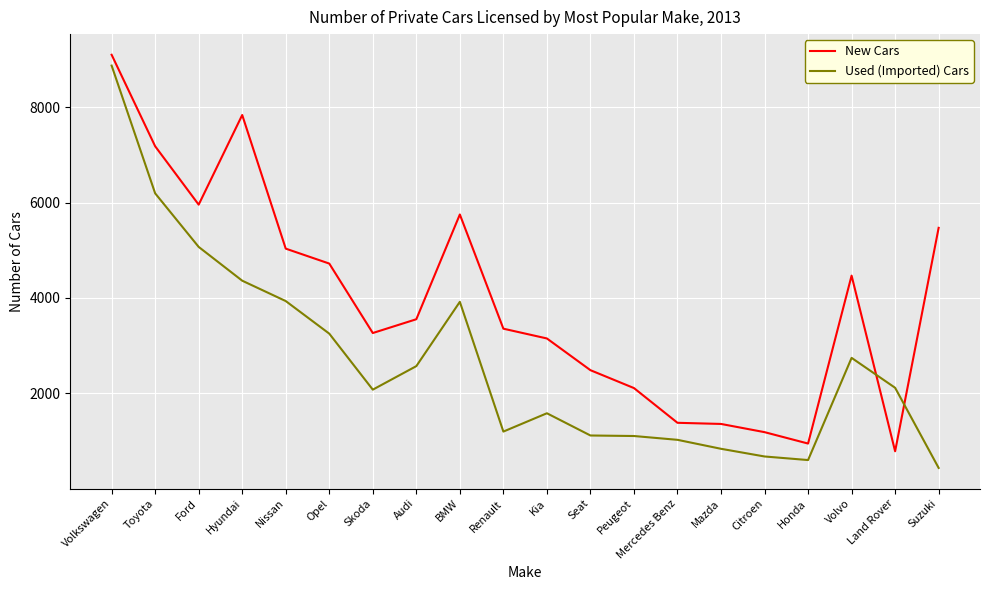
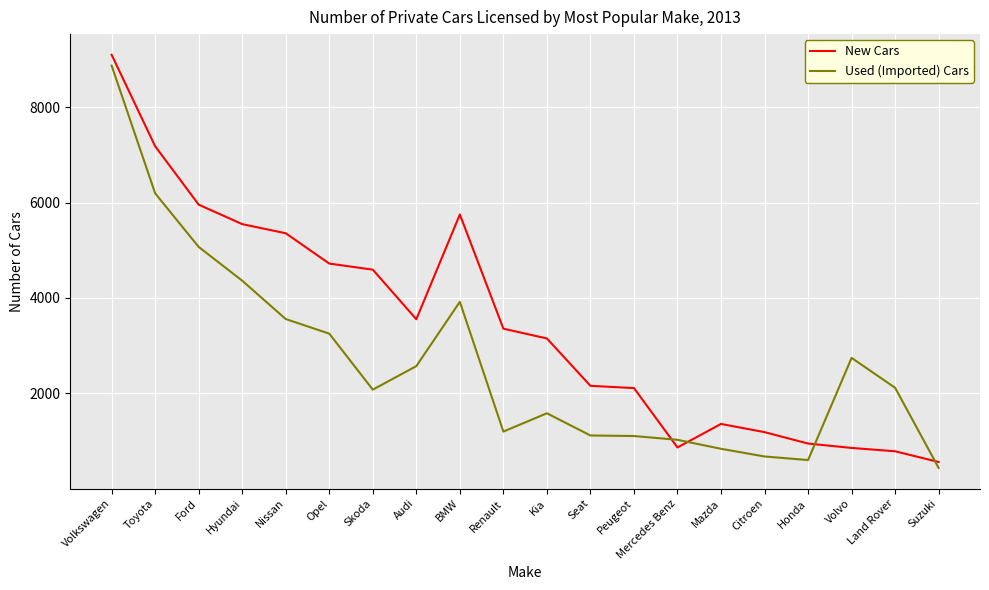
  {
    "New Cars": {
      "Volkswagen": 9100,
      "Toyota": 7200,
      "Ford": 6000,
-     "Hyundai": 7800,
-     "Nissan": 5000,
+     "Hyundai": 5500,
+     "Nissan": 5400,
      "Opel": 4700,
-     "Skoda": 3300,
+     "Skoda": 4600,
      "Audi": 3600,
      "BMW": 5800,
      "Renault": 3400,
      "Kia": 3200,
-     "Seat": 2500,
+     "Seat": 2200,
      "Peugeot": 2100,
-     "Mercedes Benz": 1400,
+     "Mercedes Benz": 900,
      "Mazda": 1400,
      "Citroen": 1200,
      "Honda": 900,
-     "Volvo": 4500,
+     "Volvo": 900,
      "Land Rover": 800,
-     "Suzuki": 5500
+     "Suzuki": 600
    },
    "Used (Imported) Cars": {
      "Volkswagen": 8900,
      "Toyota": 6200,
      "Ford": 5100,
      "Hyundai": 4400,
-     "Nissan": 3900,
+     "Nissan": 3600,
      "Opel": 3300,
      "Skoda": 2100,
      "Audi": 2600,
      "BMW": 3900,
      "Renault": 1200,
      "Kia": 1600,
      "Seat": 1100,
      "Peugeot": 1100,
      "Mercedes Benz": 1000,
      "Mazda": 800,
      "Citroen": 700,
      "Honda": 600,
      "Volvo": 2700,
      "Land Rover": 2100,
      "Suzuki": 400
    }
  }
